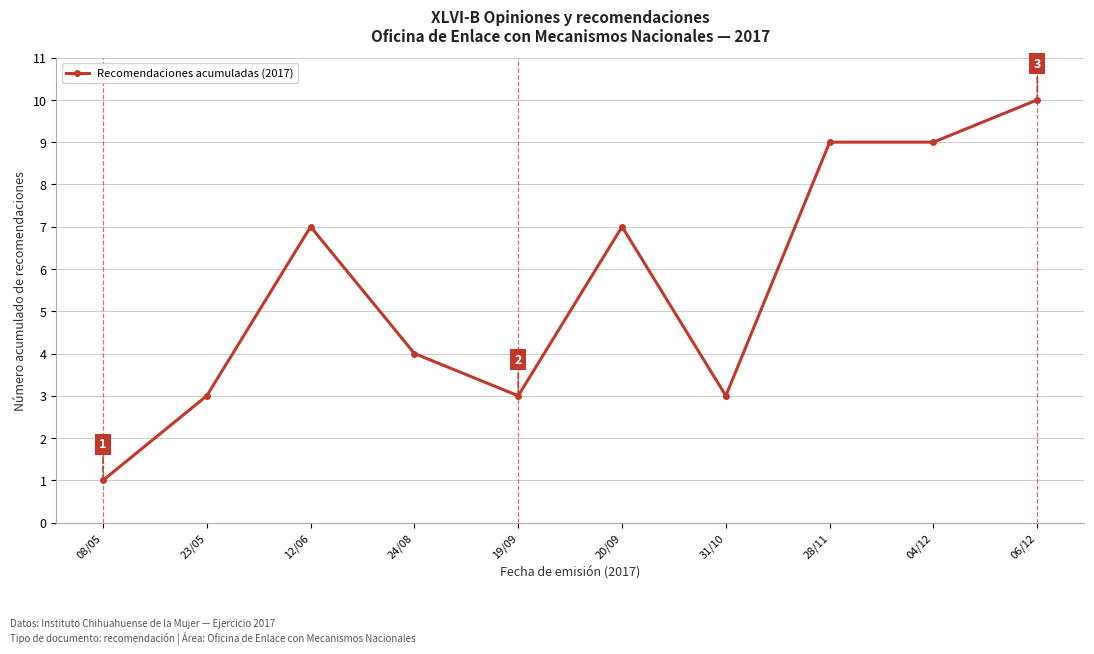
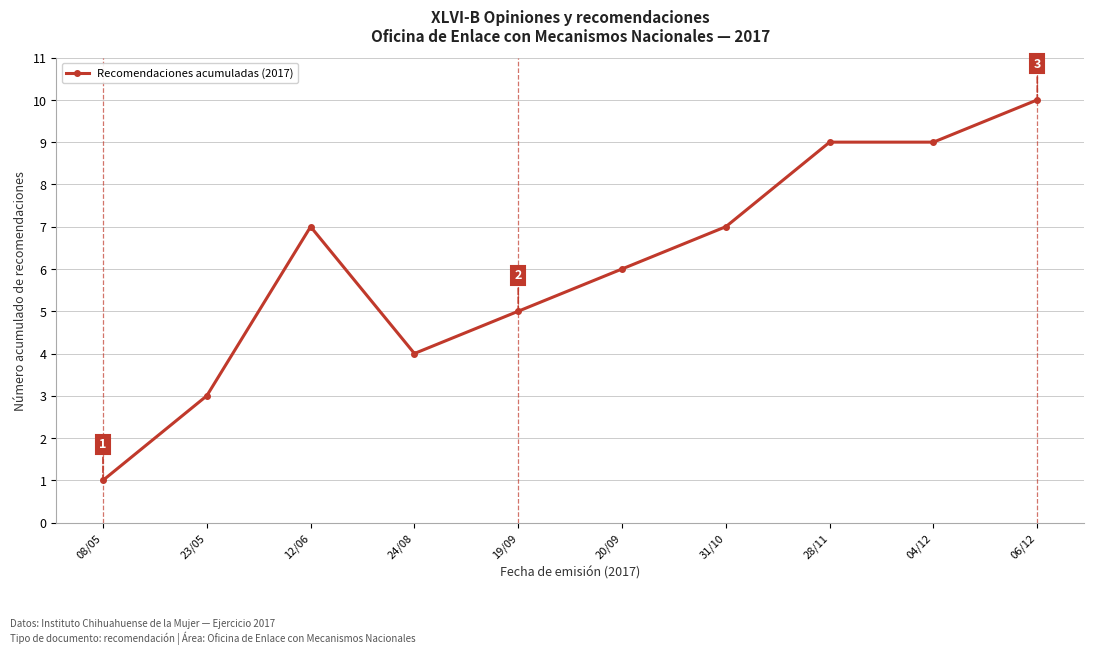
  {
    "23/05": 3,
    "12/06": 7,
    "24/08": 4,
-   "19/09": 3,
-   "20/09": 7,
-   "31/10": 3,
+   "19/09": 5,
+   "20/09": 6,
+   "31/10": 7,
    "28/11": 9,
    "04/12": 9
  }
